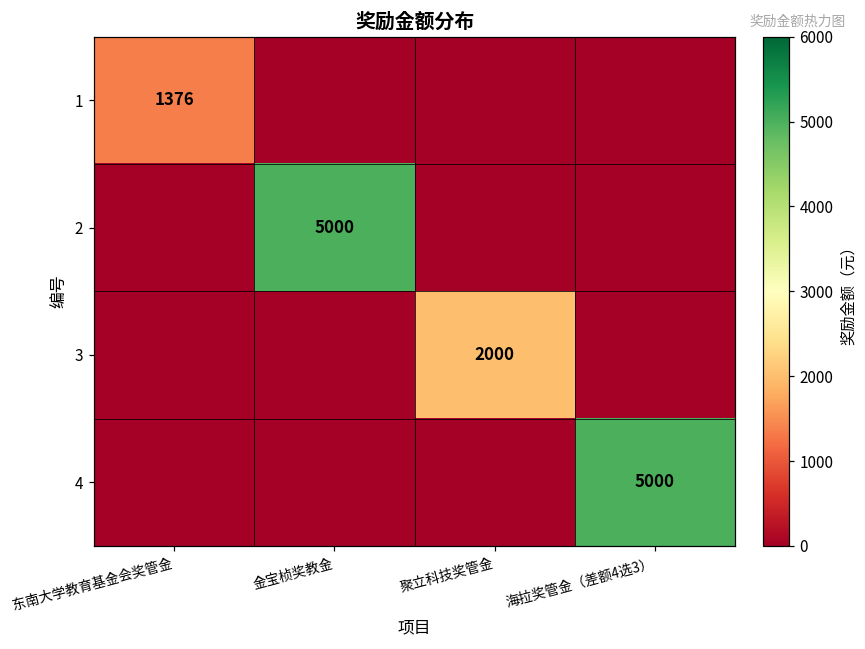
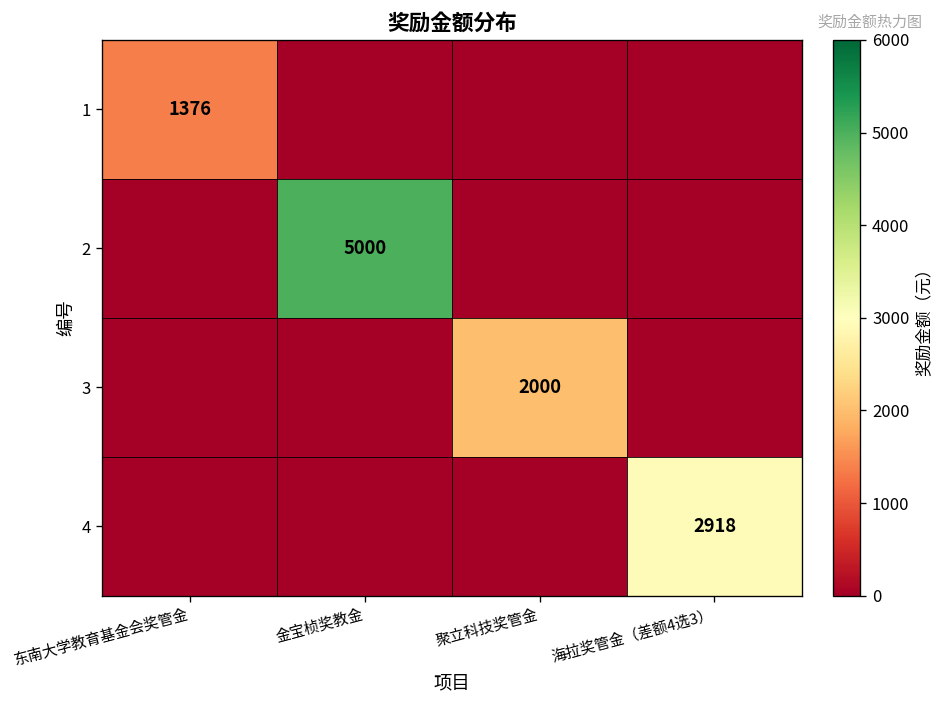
  {
    "1": {
      "东南大学教育基金会奖管金": 1376
    },
    "2": {
      "金宝桢奖教金": 5000
    },
    "3": {
      "聚立科技奖管金": 2000
    },
    "4": {
-     "海拉奖管金（差额4选3）": 5000
+     "海拉奖管金（差额4选3）": 2918
    }
  }
